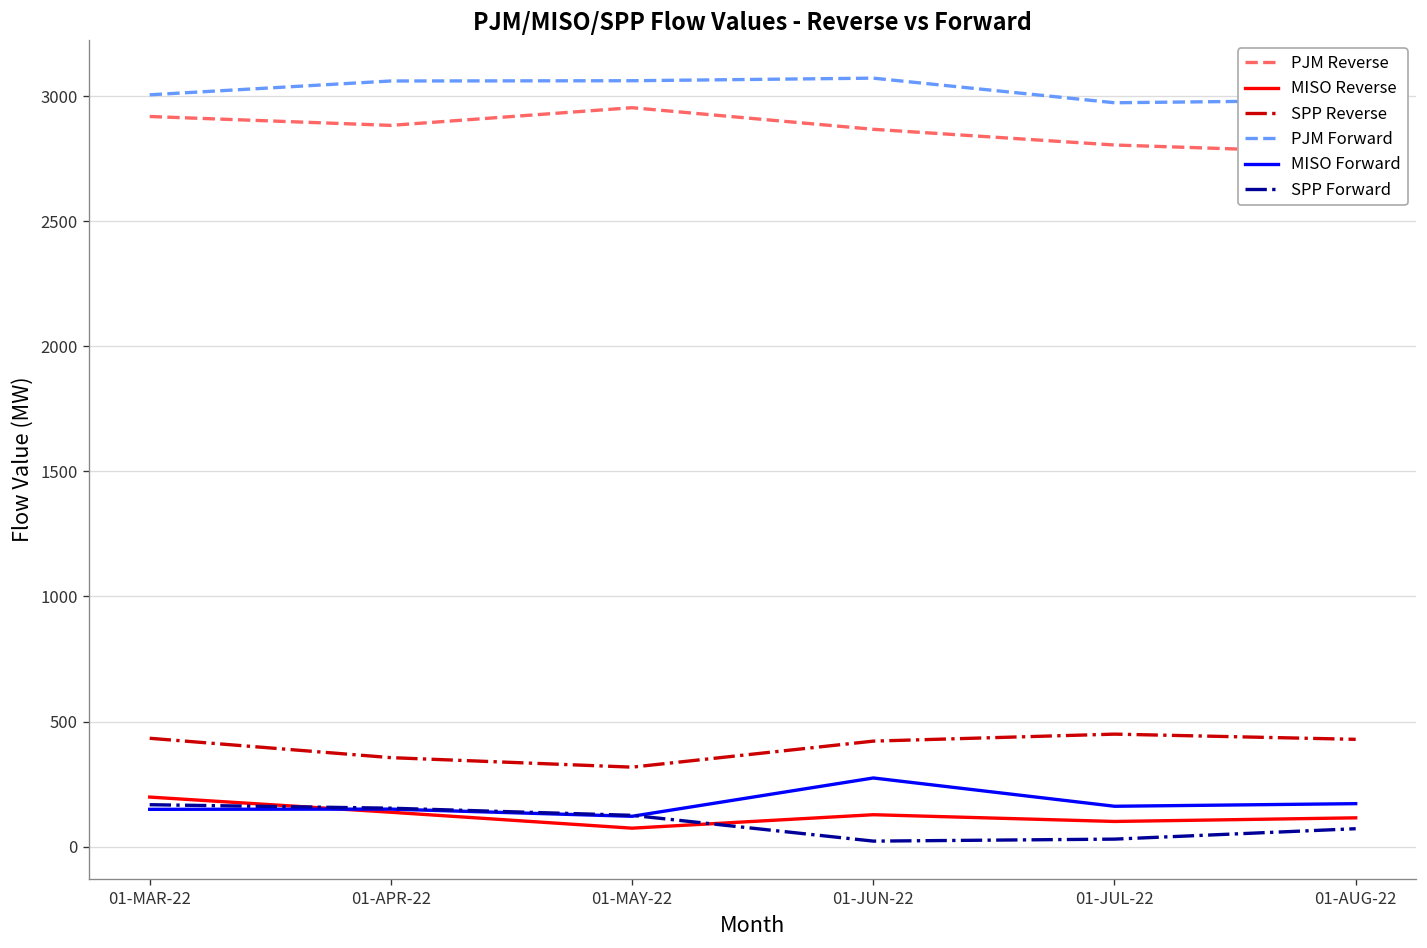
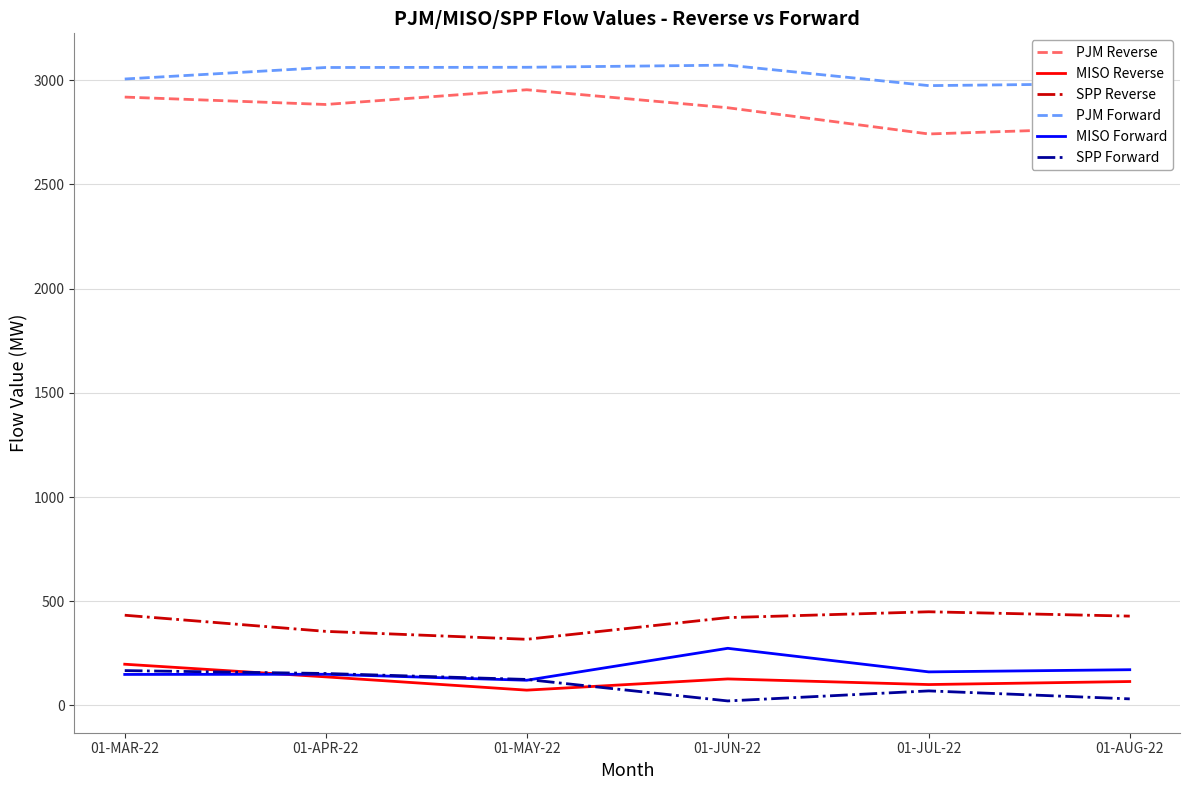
  {
    "PJM Reverse": {
      "01-MAR-22": 2920,
      "01-APR-22": 2880,
      "01-MAY-22": 2950,
      "01-JUN-22": 2870,
-     "01-JUL-22": 2800
+     "01-JUL-22": 2740
    },
    "PJM Forward": {
      "01-MAR-22": 3010,
      "01-APR-22": 3060,
      "01-MAY-22": 3060,
      "01-JUN-22": 3070,
      "01-JUL-22": 2970
    },
    "MISO Forward": {
      "01-MAR-22": 150,
      "01-JUN-22": 270,
      "01-JUL-22": 160,
      "01-AUG-22": 170
    },
    "SPP Forward": {
      "01-MAR-22": 170,
      "01-JUN-22": 20,
-     "01-JUL-22": 30,
-     "01-AUG-22": 70
+     "01-JUL-22": 70,
+     "01-AUG-22": 30
    }
  }
